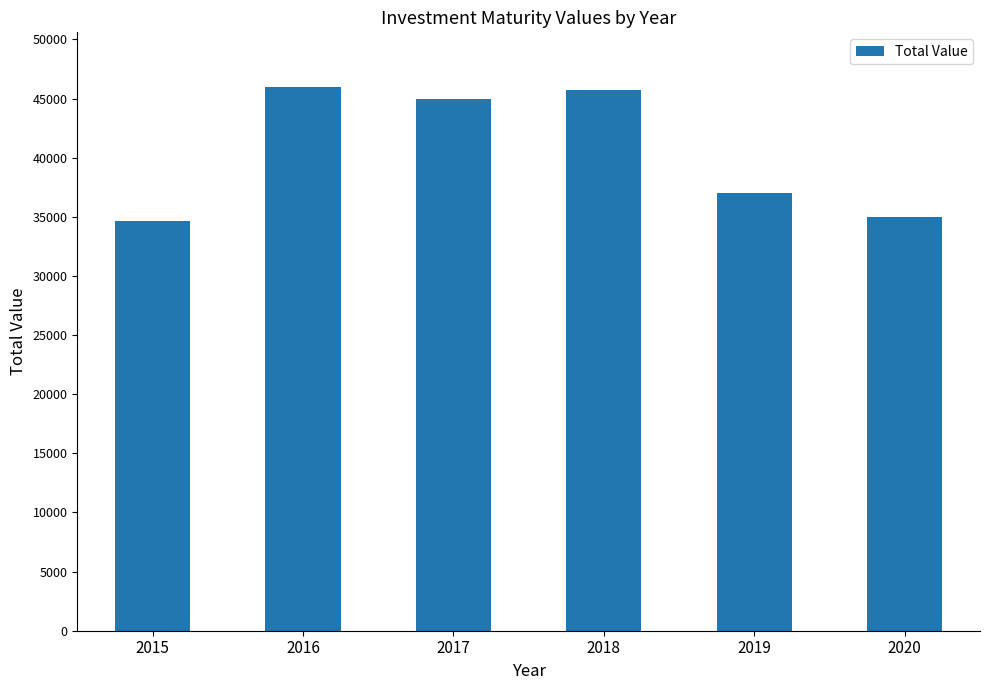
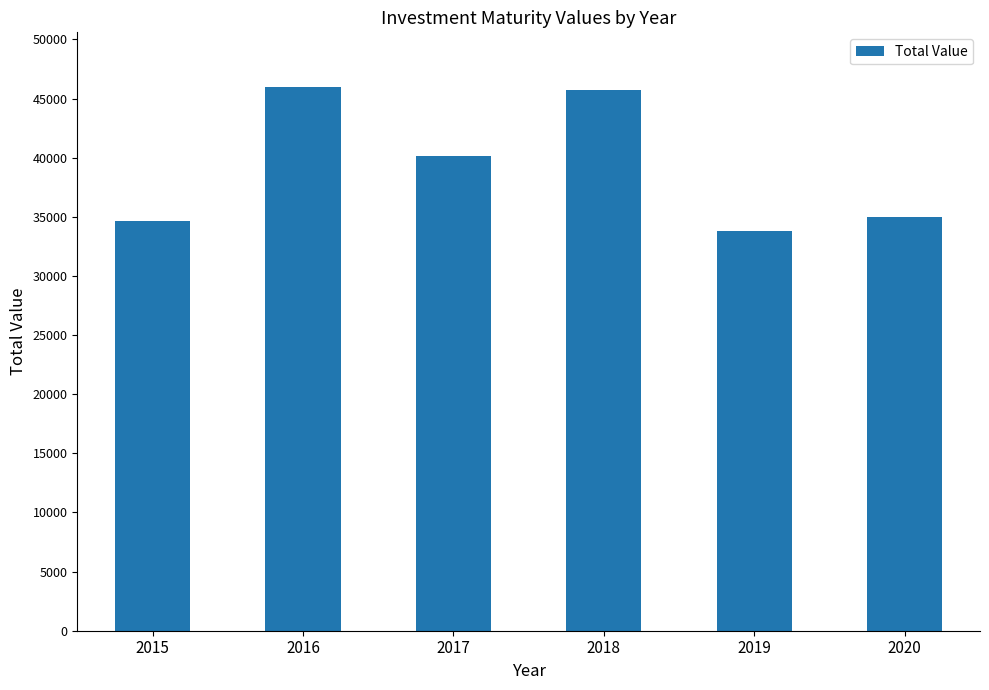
  {
    "2015": 34600,
    "2016": 46000,
-   "2017": 45000,
+   "2017": 40200,
    "2018": 45700,
-   "2019": 37000,
+   "2019": 33800,
    "2020": 35000
  }
